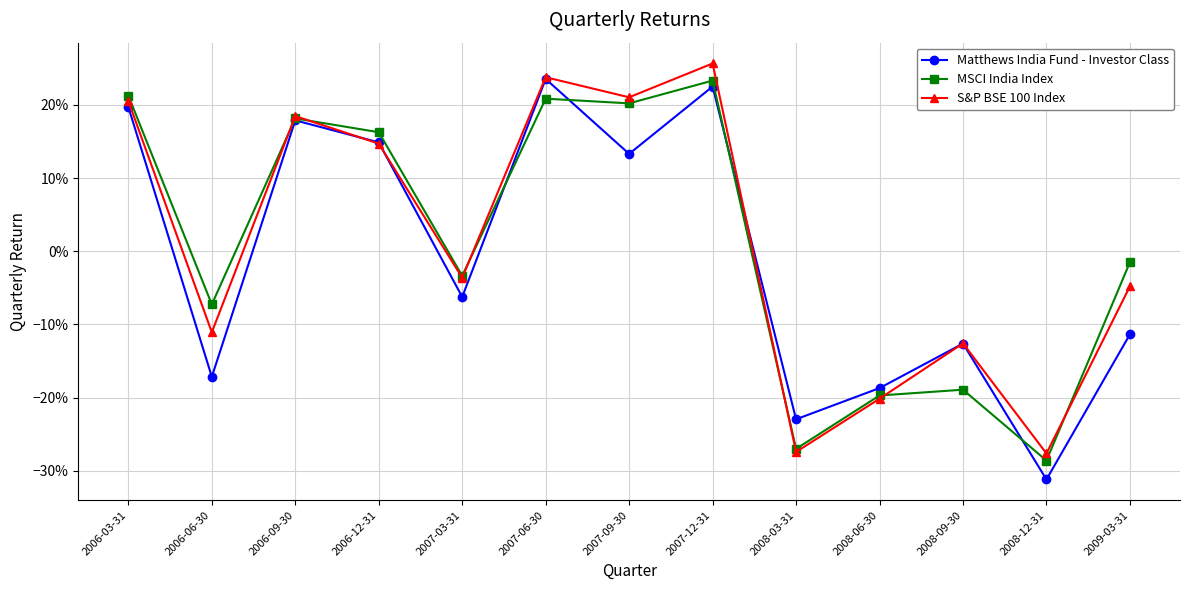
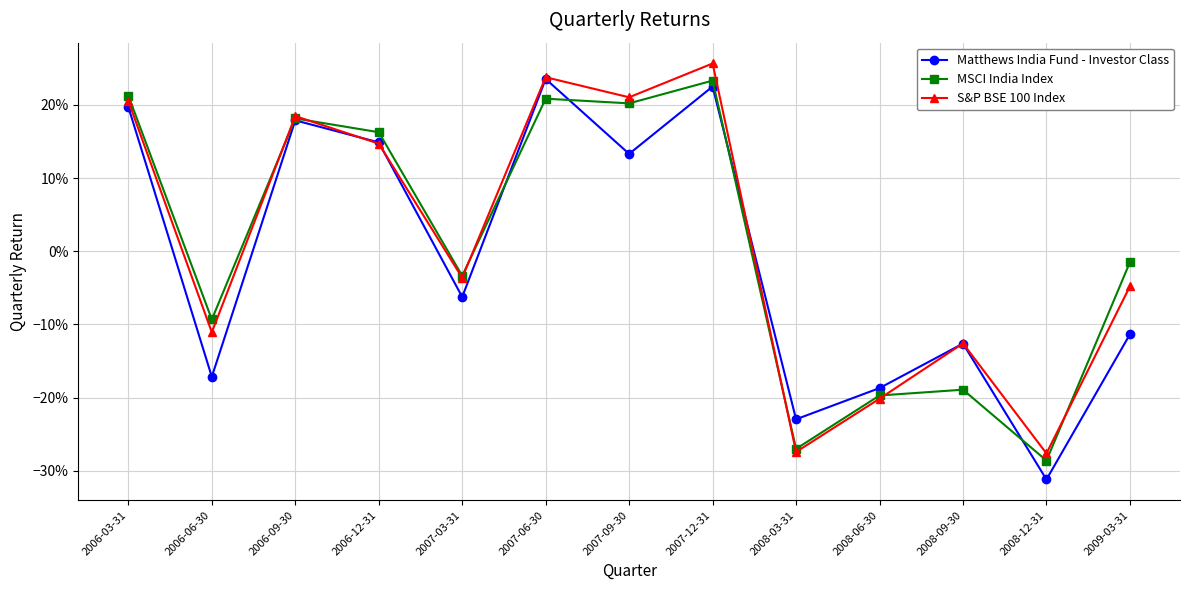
  {
    "Matthews India Fund - Investor Class": {
      "2006-03-31": "20%",
      "2006-06-30": "-17%",
      "2007-03-31": "-6%",
      "2007-09-30": "13%",
      "2007-12-31": "23%",
      "2008-03-31": "-23%",
      "2008-06-30": "-19%",
      "2008-12-31": "-31%",
      "2009-03-31": "-11%"
    },
    "MSCI India Index": {
      "2006-03-31": "21%",
-     "2006-06-30": "-7%",
+     "2006-06-30": "-9%",
      "2006-12-31": "16%",
      "2007-06-30": "21%",
      "2007-09-30": "20%",
      "2007-12-31": "23%",
      "2008-03-31": "-27%",
      "2008-06-30": "-20%",
      "2008-09-30": "-19%",
      "2008-12-31": "-29%",
      "2009-03-31": "-2%"
    },
    "S&P BSE 100 Index": {
      "2006-03-31": "21%",
      "2006-06-30": "-11%",
      "2007-09-30": "21%",
      "2007-12-31": "26%",
      "2008-03-31": "-27%",
      "2008-06-30": "-20%",
      "2008-12-31": "-28%",
      "2009-03-31": "-5%"
    }
  }
